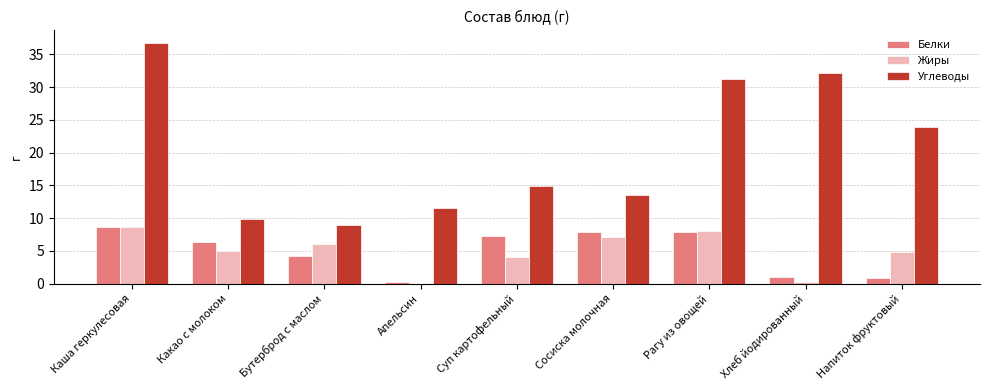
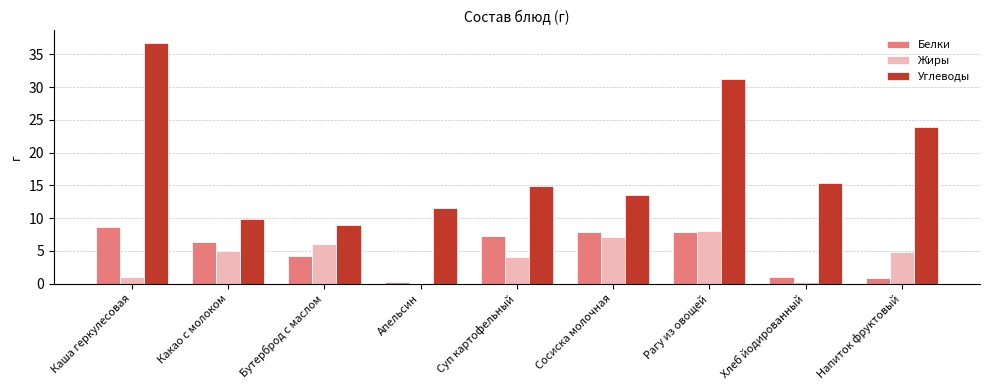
  {
    "Белки": {
      "Каша геркулесовая": 9,
      "Какао с молоком": 6,
      "Бутерброд с маслом": 4,
      "Суп картофельный": 7,
      "Сосиска молочная": 8,
      "Рагу из овощей": 8,
      "Хлеб йодированный": 1,
      "Напиток фруктовый": 1
    },
    "Жиры": {
-     "Каша геркулесовая": 9,
+     "Каша геркулесовая": 1,
      "Какао с молоком": 5,
      "Бутерброд с маслом": 6,
      "Апельсин": 0,
      "Суп картофельный": 4,
      "Сосиска молочная": 7,
      "Рагу из овощей": 8,
      "Напиток фруктовый": 5
    },
    "Углеводы": {
      "Каша геркулесовая": 37,
      "Какао с молоком": 10,
      "Бутерброд с маслом": 9,
      "Апельсин": 12,
      "Суп картофельный": 15,
      "Сосиска молочная": 14,
      "Рагу из овощей": 31,
-     "Хлеб йодированный": 32,
+     "Хлеб йодированный": 15,
      "Напиток фруктовый": 24
    }
  }
